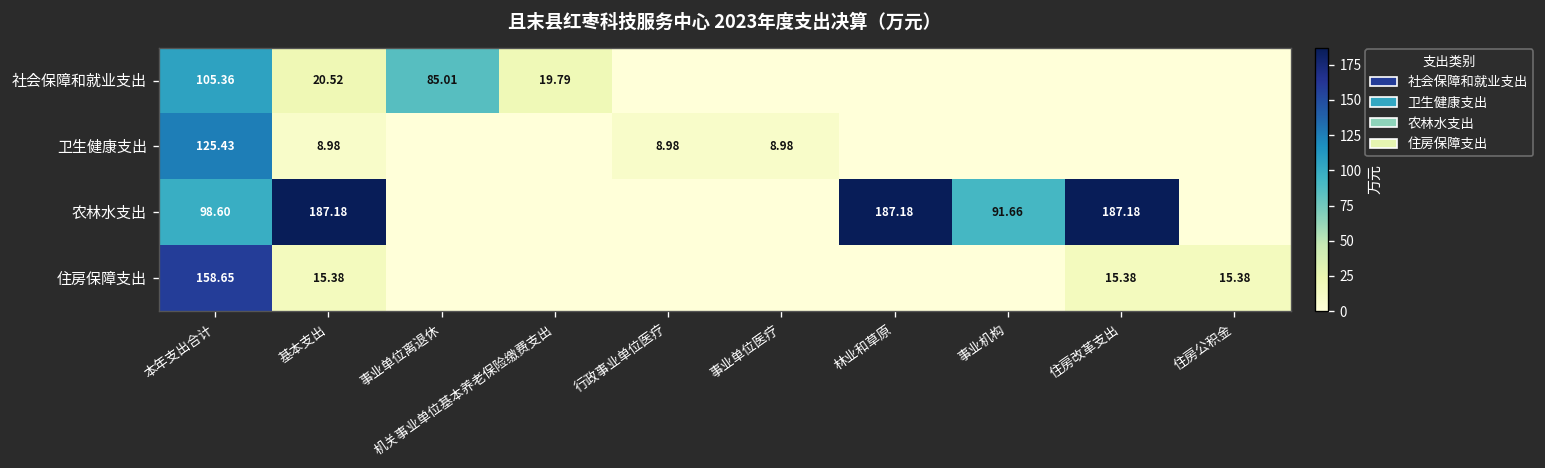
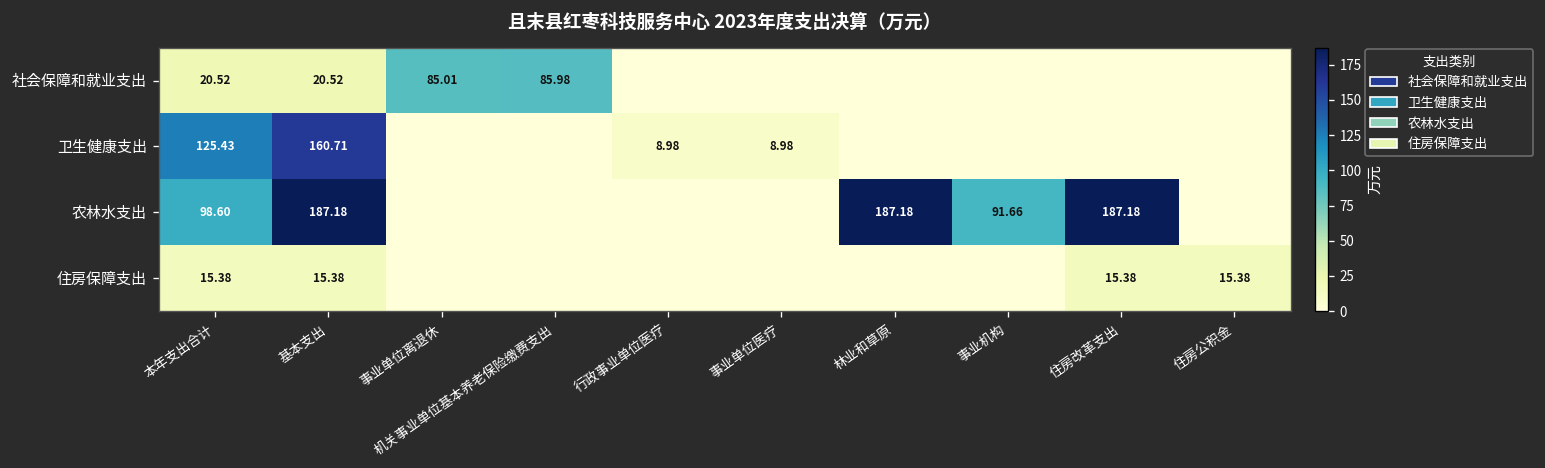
  {
    "社会保障和就业支出": {
-     "本年支出合计": 105.36,
+     "本年支出合计": 20.52,
      "基本支出": 20.52,
      "事业单位离退休": 85.01,
-     "机关事业单位基本养老保险缴费支出": 19.79
+     "机关事业单位基本养老保险缴费支出": 85.98
    },
    "卫生健康支出": {
      "本年支出合计": 125.43,
-     "基本支出": 8.98,
+     "基本支出": 160.71,
      "行政事业单位医疗": 8.98,
      "事业单位医疗": 8.98
    },
    "农林水支出": {
      "本年支出合计": 98.60,
      "基本支出": 187.18,
      "林业和草原": 187.18,
      "事业机构": 91.66,
      "住房改革支出": 187.18
    },
    "住房保障支出": {
-     "本年支出合计": 158.65,
+     "本年支出合计": 15.38,
      "基本支出": 15.38,
      "住房改革支出": 15.38,
      "住房公积金": 15.38
    }
  }
